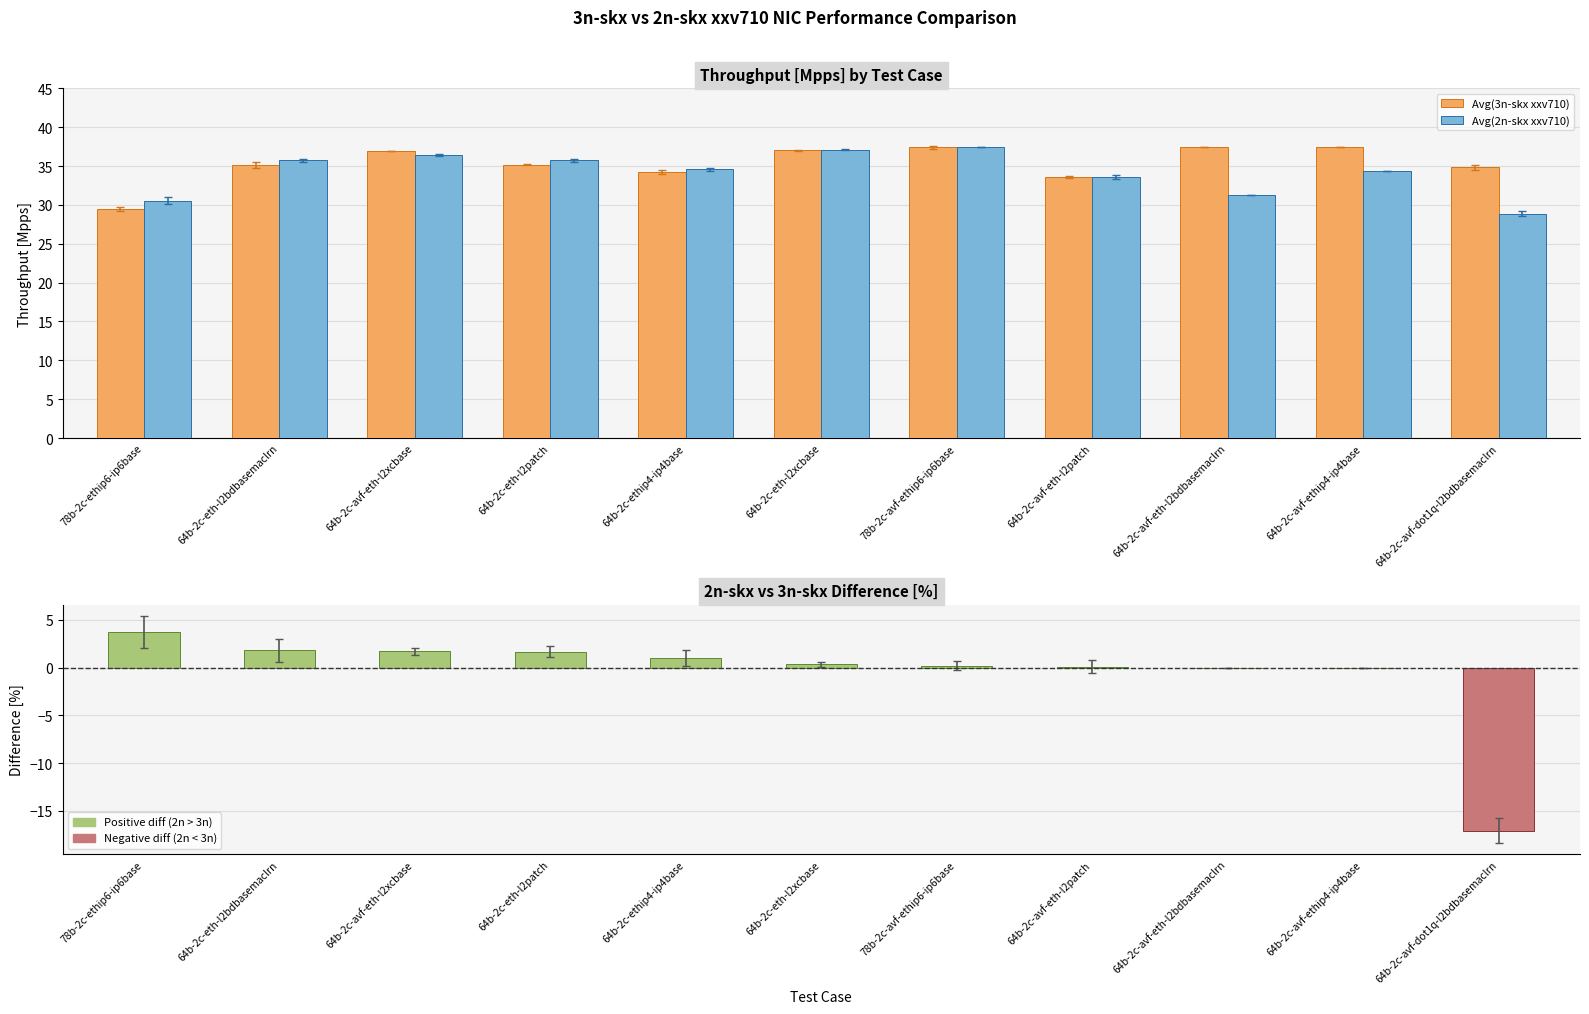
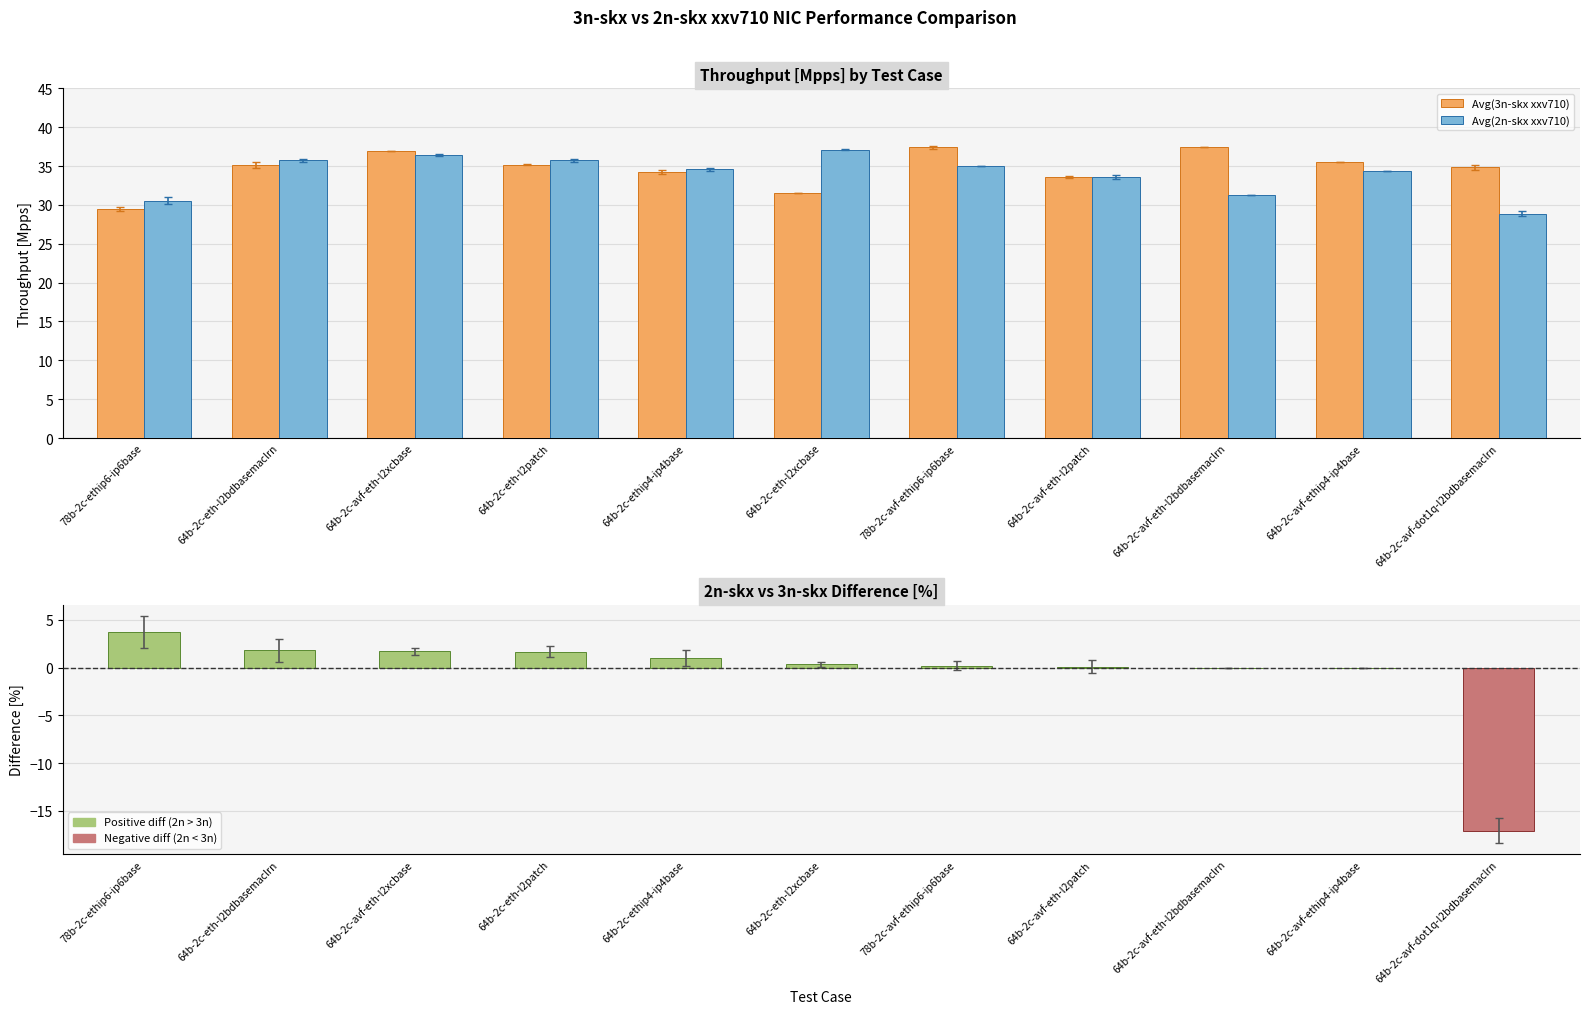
  {
    "Throughput [Mpps] by Test Case": {
      "Avg(3n-skx xxv710)": {
        "78b-2c-ethip6-ip6base": 29,
        "64b-2c-eth-l2bdbasemaclrn": 35,
        "64b-2c-avf-eth-l2xcbase": 37,
        "64b-2c-eth-l2patch": 35,
        "64b-2c-ethip4-ip4base": 34,
-       "64b-2c-eth-l2xcbase": 37,
+       "64b-2c-eth-l2xcbase": 32,
        "78b-2c-avf-ethip6-ip6base": 37,
        "64b-2c-avf-eth-l2patch": 34,
        "64b-2c-avf-eth-l2bdbasemaclrn": 38,
-       "64b-2c-avf-ethip4-ip4base": 38,
+       "64b-2c-avf-ethip4-ip4base": 36,
        "64b-2c-avf-dot1q-l2bdbasemaclrn": 35
      },
      "Avg(2n-skx xxv710)": {
        "78b-2c-ethip6-ip6base": 31,
        "64b-2c-eth-l2bdbasemaclrn": 36,
        "64b-2c-avf-eth-l2xcbase": 36,
        "64b-2c-eth-l2patch": 36,
        "64b-2c-ethip4-ip4base": 35,
        "64b-2c-eth-l2xcbase": 37,
-       "78b-2c-avf-ethip6-ip6base": 38,
+       "78b-2c-avf-ethip6-ip6base": 35,
        "64b-2c-avf-eth-l2patch": 34,
        "64b-2c-avf-eth-l2bdbasemaclrn": 31,
        "64b-2c-avf-ethip4-ip4base": 34,
        "64b-2c-avf-dot1q-l2bdbasemaclrn": 29
      }
    }
  }
